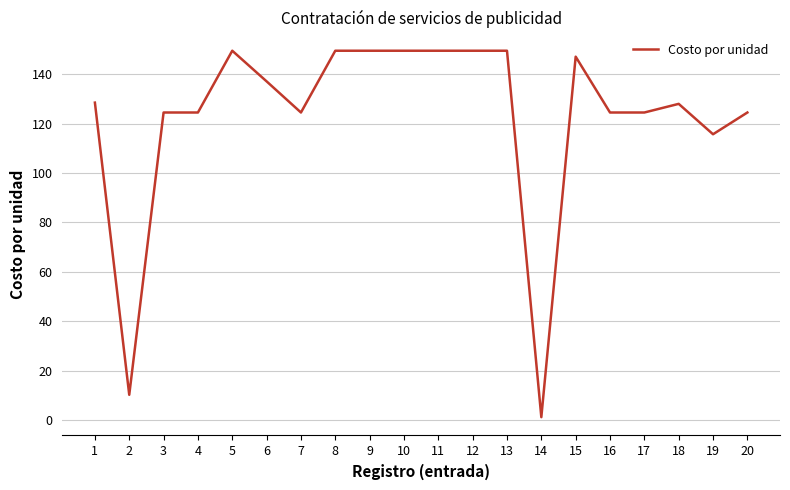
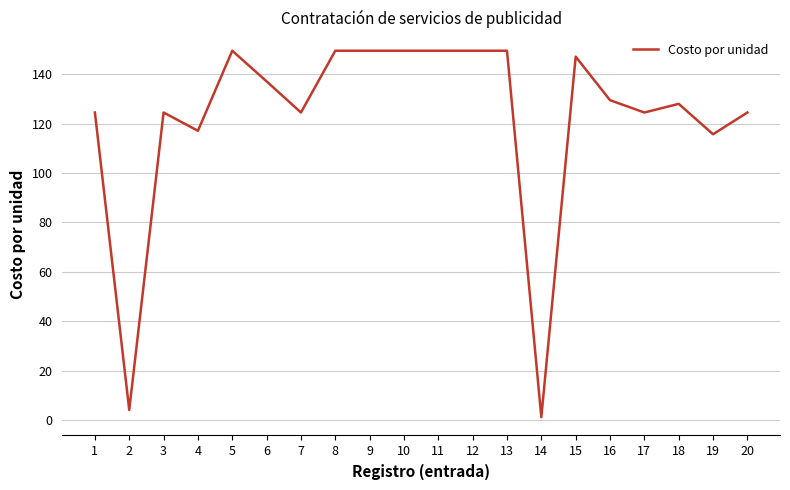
  {
-   "1": 129,
-   "2": 10,
+   "1": 125,
+   "2": 4,
    "3": 125,
-   "4": 125,
+   "4": 117,
    "5": 150,
    "6": 137,
    "7": 125,
    "8": 150,
    "9": 150,
    "10": 150,
    "11": 150,
    "12": 150,
    "13": 150,
    "14": 1,
    "15": 147,
-   "16": 125,
+   "16": 130,
    "17": 125,
    "18": 128,
    "19": 116,
    "20": 125
  }
